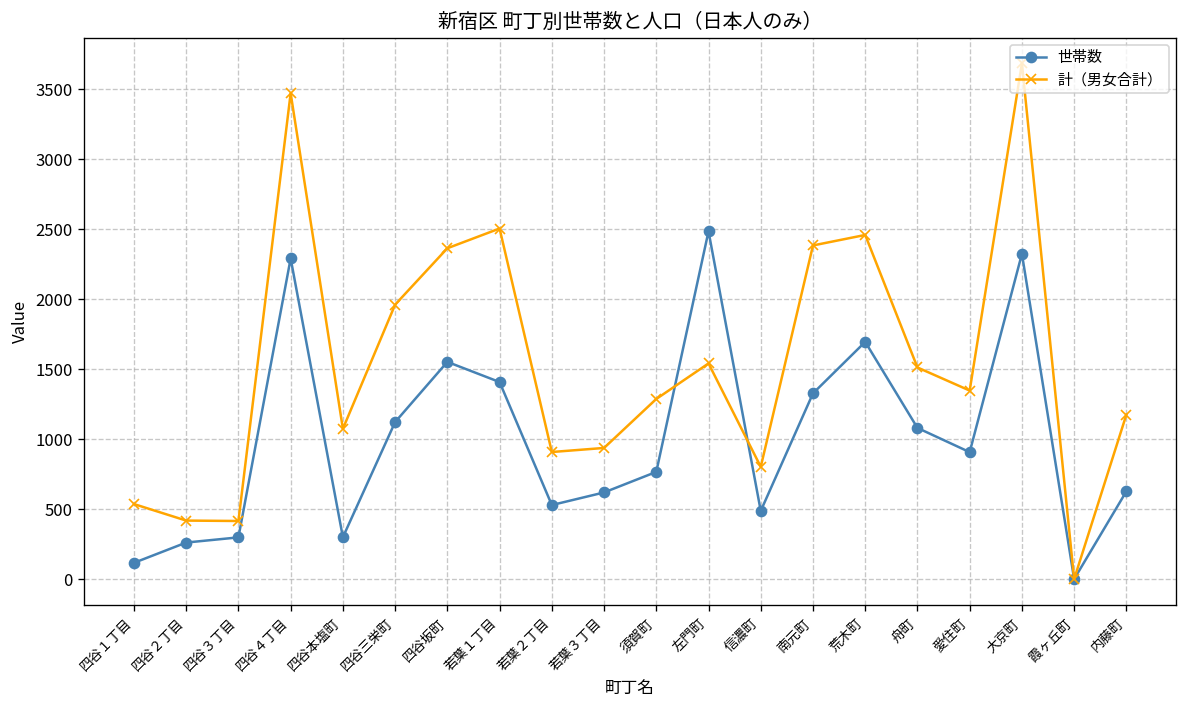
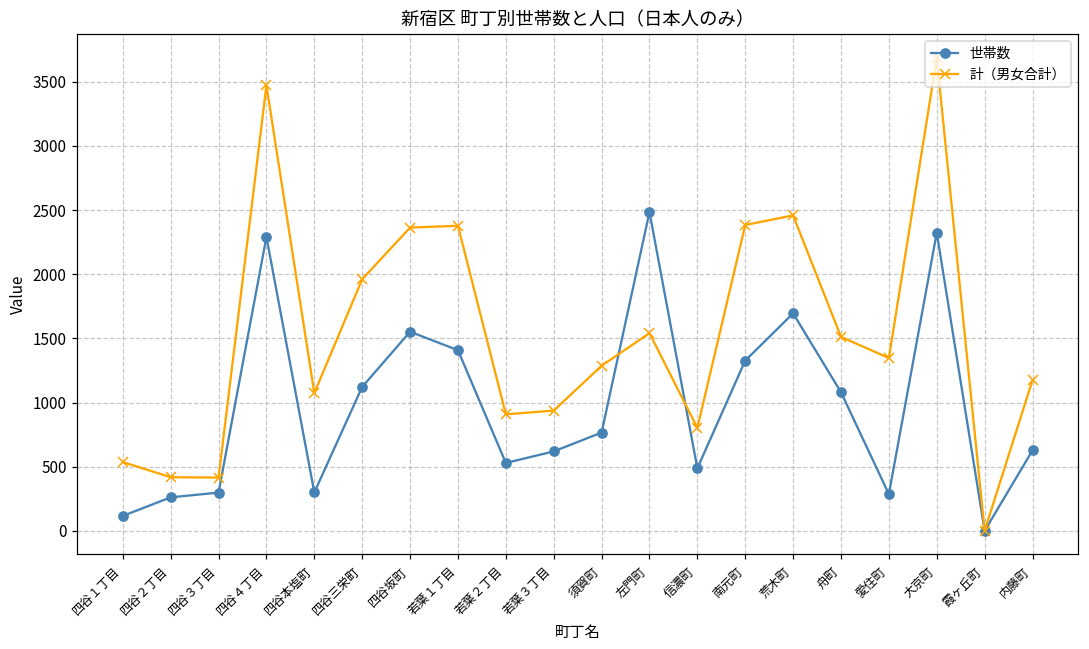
  {
    "世帯数": {
      "四谷１丁目": 120,
      "四谷２丁目": 260,
      "四谷３丁目": 300,
      "四谷４丁目": 2290,
      "四谷本塩町": 300,
      "四谷三栄町": 1120,
      "四谷坂町": 1550,
      "若葉１丁目": 1410,
      "若葉２丁目": 530,
      "若葉３丁目": 620,
      "須賀町": 770,
      "左門町": 2490,
      "信濃町": 490,
      "南元町": 1330,
      "荒木町": 1700,
      "舟町": 1080,
-     "愛住町": 910,
+     "愛住町": 290,
      "大京町": 2320,
      "内藤町": 630
    },
    "計（男女合計）": {
      "四谷１丁目": 540,
      "四谷２丁目": 420,
      "四谷３丁目": 420,
      "四谷４丁目": 3470,
      "四谷本塩町": 1070,
      "四谷三栄町": 1960,
      "四谷坂町": 2360,
-     "若葉１丁目": 2510,
+     "若葉１丁目": 2380,
      "若葉２丁目": 910,
      "若葉３丁目": 940,
      "須賀町": 1290,
      "左門町": 1540,
      "信濃町": 800,
      "南元町": 2380,
      "荒木町": 2460,
      "舟町": 1510,
      "愛住町": 1350,
      "内藤町": 1180
    }
  }
